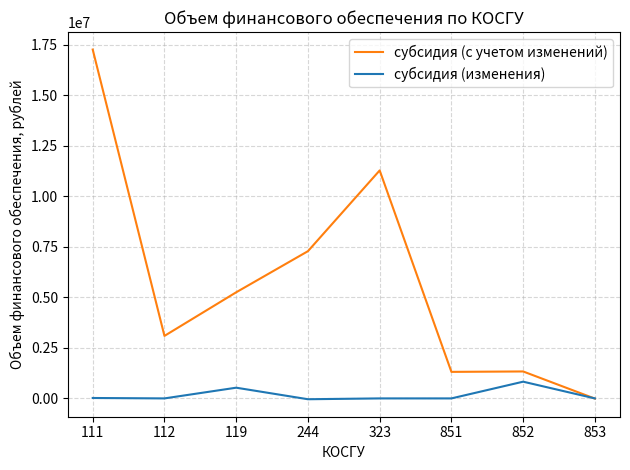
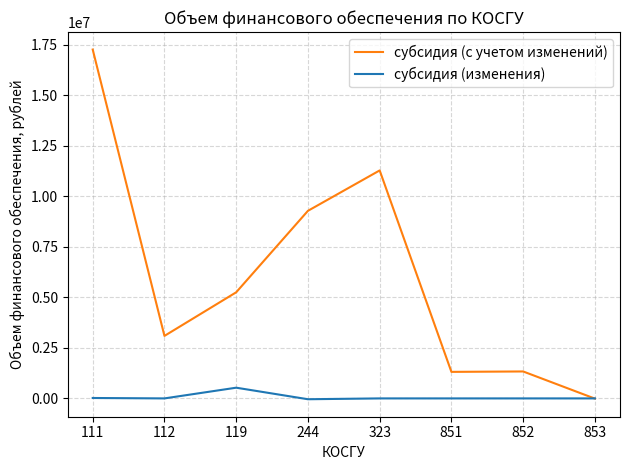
  {
    "субсидия (с учетом изменений)": {
      "111": 17300000,
      "112": 3100000,
      "119": 5300000,
-     "244": 7300000,
+     "244": 9300000,
      "323": 11300000,
      "851": 1300000,
      "852": 1300000
    },
    "субсидия (изменения)": {
      "111": 0,
      "112": 0,
      "119": 500000,
      "244": 0,
      "323": 0,
      "851": 0,
-     "852": 800000
+     "852": 0
    }
  }
